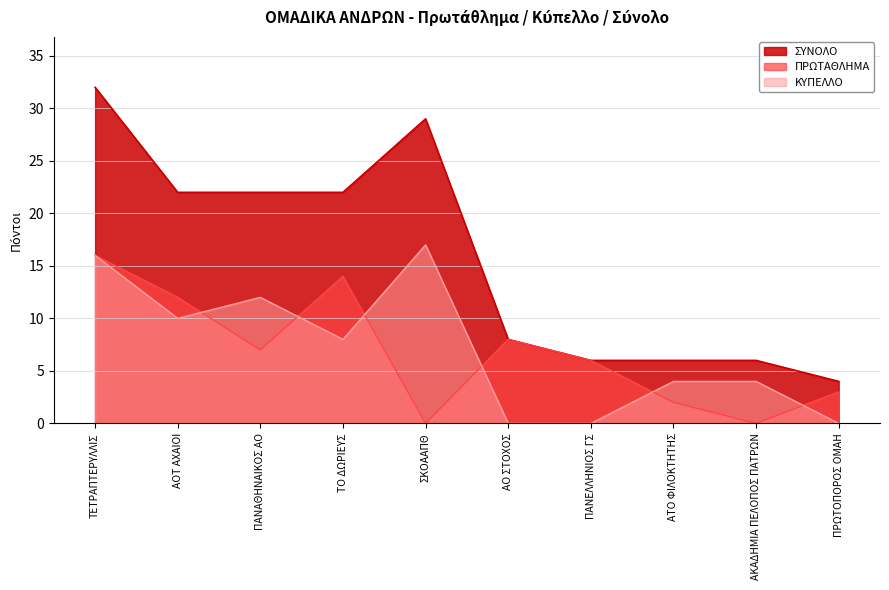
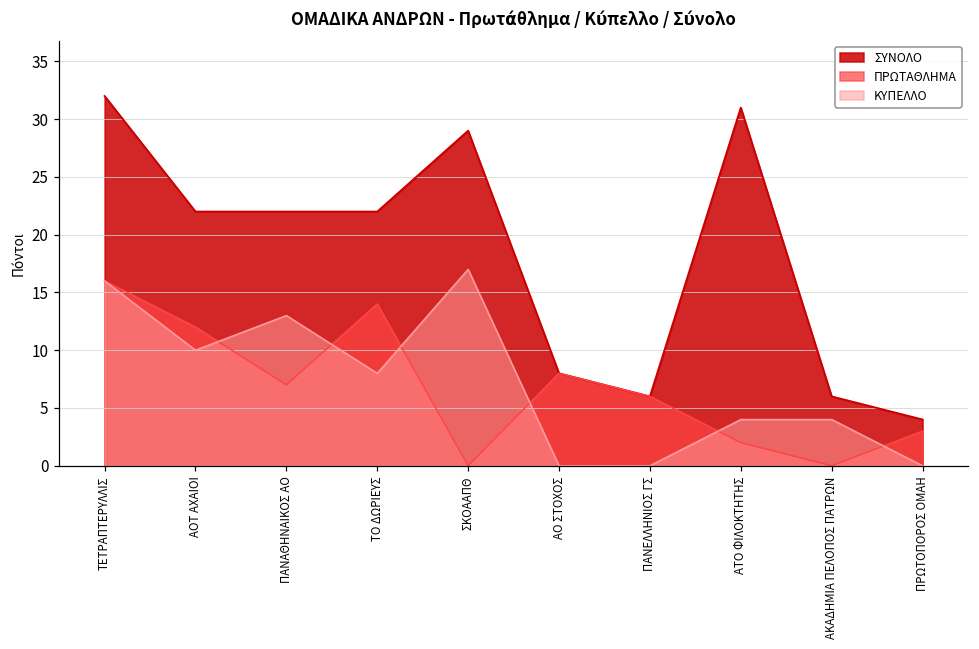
  {
    "ΣΥΝΟΛΟ": {
      "ΤΕΤΡΑΠΤΕΡΥΛΛΙΣ": 32,
      "ΑΟΤ ΑΧΑΙΟΙ": 22,
      "ΠΑΝΑΘΗΝΑΙΚΟΣ ΑΟ": 22,
      "ΤΟ ΔΩΡΙΕΥΣ": 22,
      "ΣΚΟΑΑΠΘ": 29,
-     "ΑΤΟ ΦΙΛΟΚΤΗΤΗΣ": 6,
+     "ΑΤΟ ΦΙΛΟΚΤΗΤΗΣ": 31,
      "ΑΚΑΔΗΜΙΑ ΠΕΛΟΠΟΣ ΠΑΤΡΩΝ": 6,
      "ΠΡΩΤΟΠΟΡΟΣ ΟΜΑΗ": 4
    },
    "ΠΡΩΤΑΘΛΗΜΑ": {
      "ΑΟΤ ΑΧΑΙΟΙ": 12,
      "ΠΑΝΑΘΗΝΑΙΚΟΣ ΑΟ": 7,
      "ΤΟ ΔΩΡΙΕΥΣ": 14,
      "ΣΚΟΑΑΠΘ": 0,
      "ΑΤΟ ΦΙΛΟΚΤΗΤΗΣ": 2,
      "ΑΚΑΔΗΜΙΑ ΠΕΛΟΠΟΣ ΠΑΤΡΩΝ": 0,
      "ΠΡΩΤΟΠΟΡΟΣ ΟΜΑΗ": 3
    },
    "ΚΥΠΕΛΛΟ": {
      "ΑΟΤ ΑΧΑΙΟΙ": 10,
-     "ΠΑΝΑΘΗΝΑΙΚΟΣ ΑΟ": 12,
+     "ΠΑΝΑΘΗΝΑΙΚΟΣ ΑΟ": 13,
      "ΤΟ ΔΩΡΙΕΥΣ": 8,
      "ΣΚΟΑΑΠΘ": 17,
      "ΑΟ ΣΤΟΧΟΣ": 0,
      "ΠΑΝΕΛΛΗΝΙΟΣ ΓΣ": 0,
      "ΑΤΟ ΦΙΛΟΚΤΗΤΗΣ": 4,
      "ΑΚΑΔΗΜΙΑ ΠΕΛΟΠΟΣ ΠΑΤΡΩΝ": 4,
      "ΠΡΩΤΟΠΟΡΟΣ ΟΜΑΗ": 0
    }
  }
